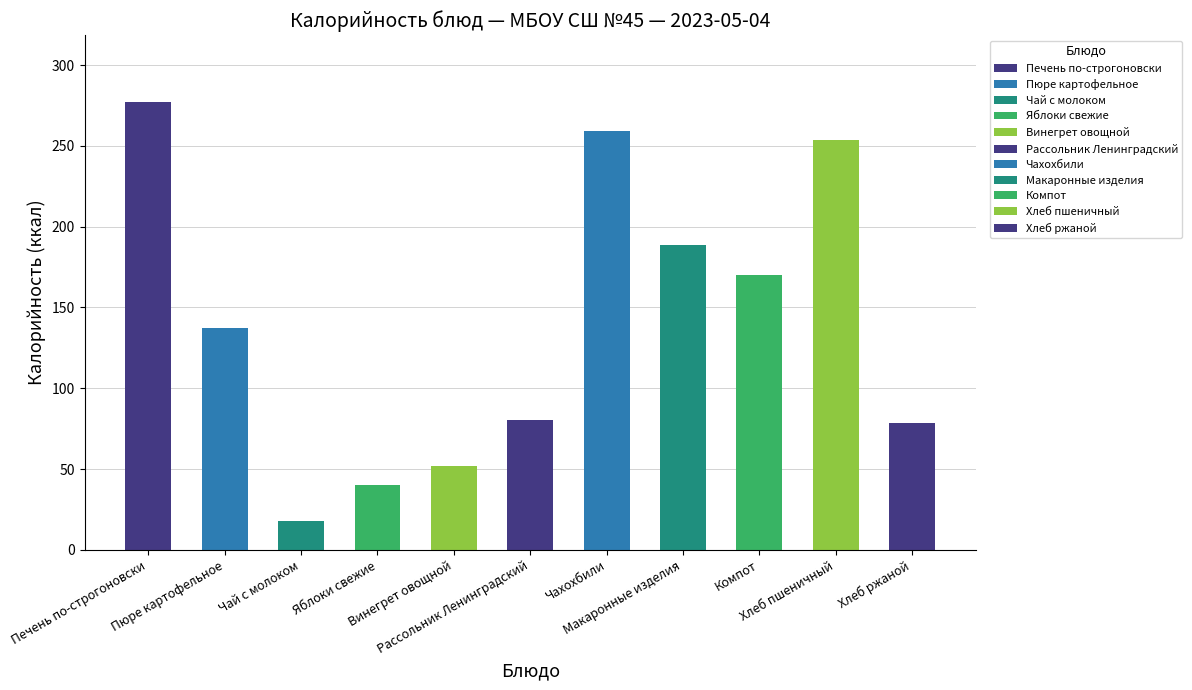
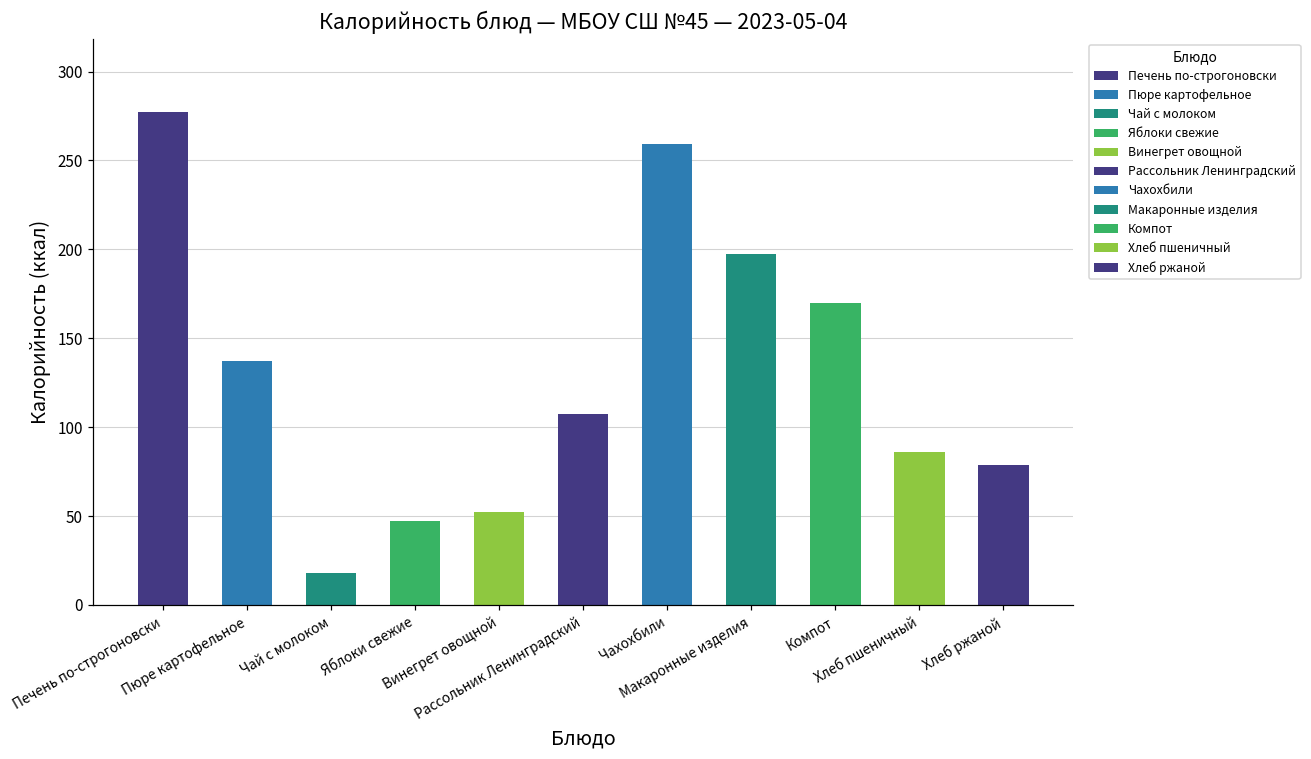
  {
    "Печень по-строгоновски": 277,
    "Пюре картофельное": 137,
    "Чай с молоком": 18,
-   "Яблоки свежие": 40,
+   "Яблоки свежие": 47,
    "Винегрет овощной": 52,
-   "Рассольник Ленинградский": 80,
+   "Рассольник Ленинградский": 107,
    "Чахохбили": 259,
-   "Макаронные изделия": 188,
+   "Макаронные изделия": 197,
    "Компот": 170,
-   "Хлеб пшеничный": 254,
+   "Хлеб пшеничный": 86,
    "Хлеб ржаной": 79
  }
